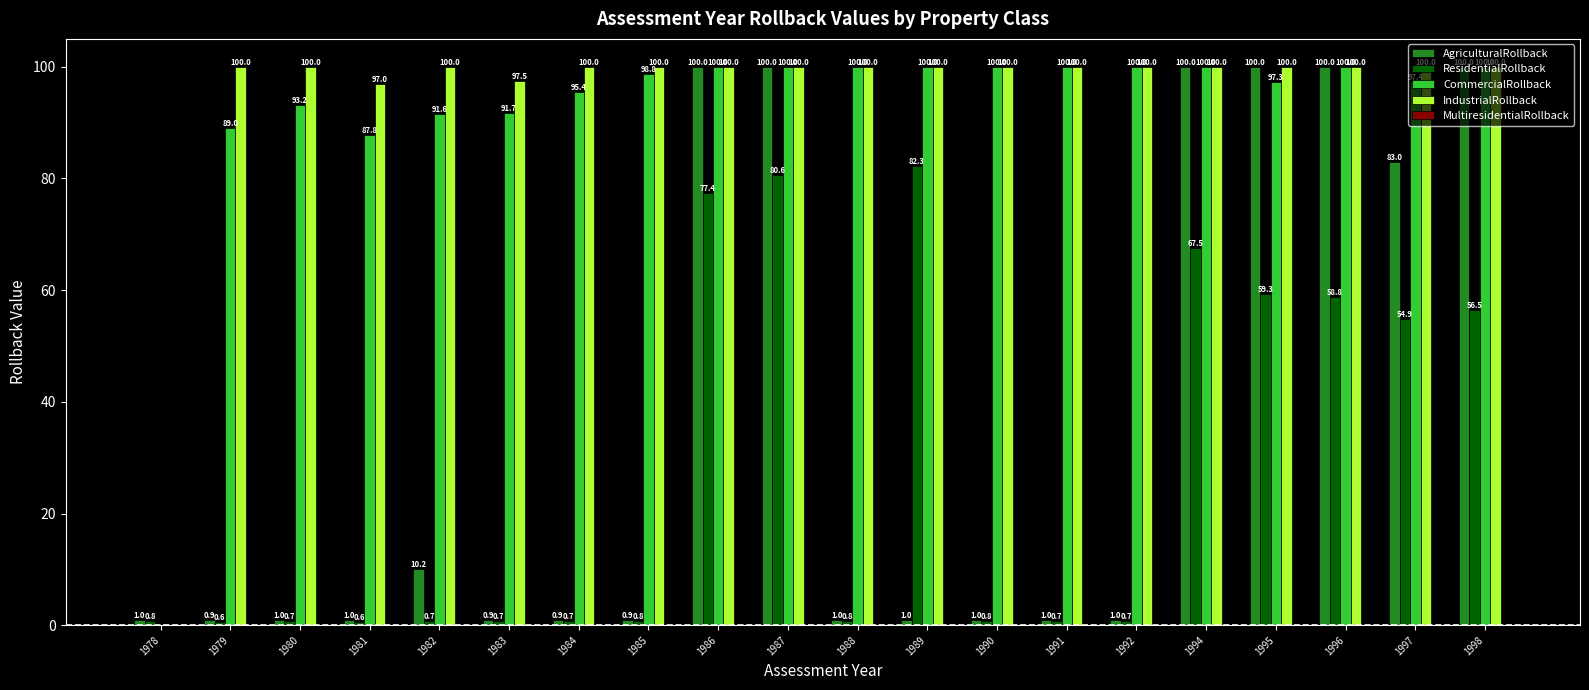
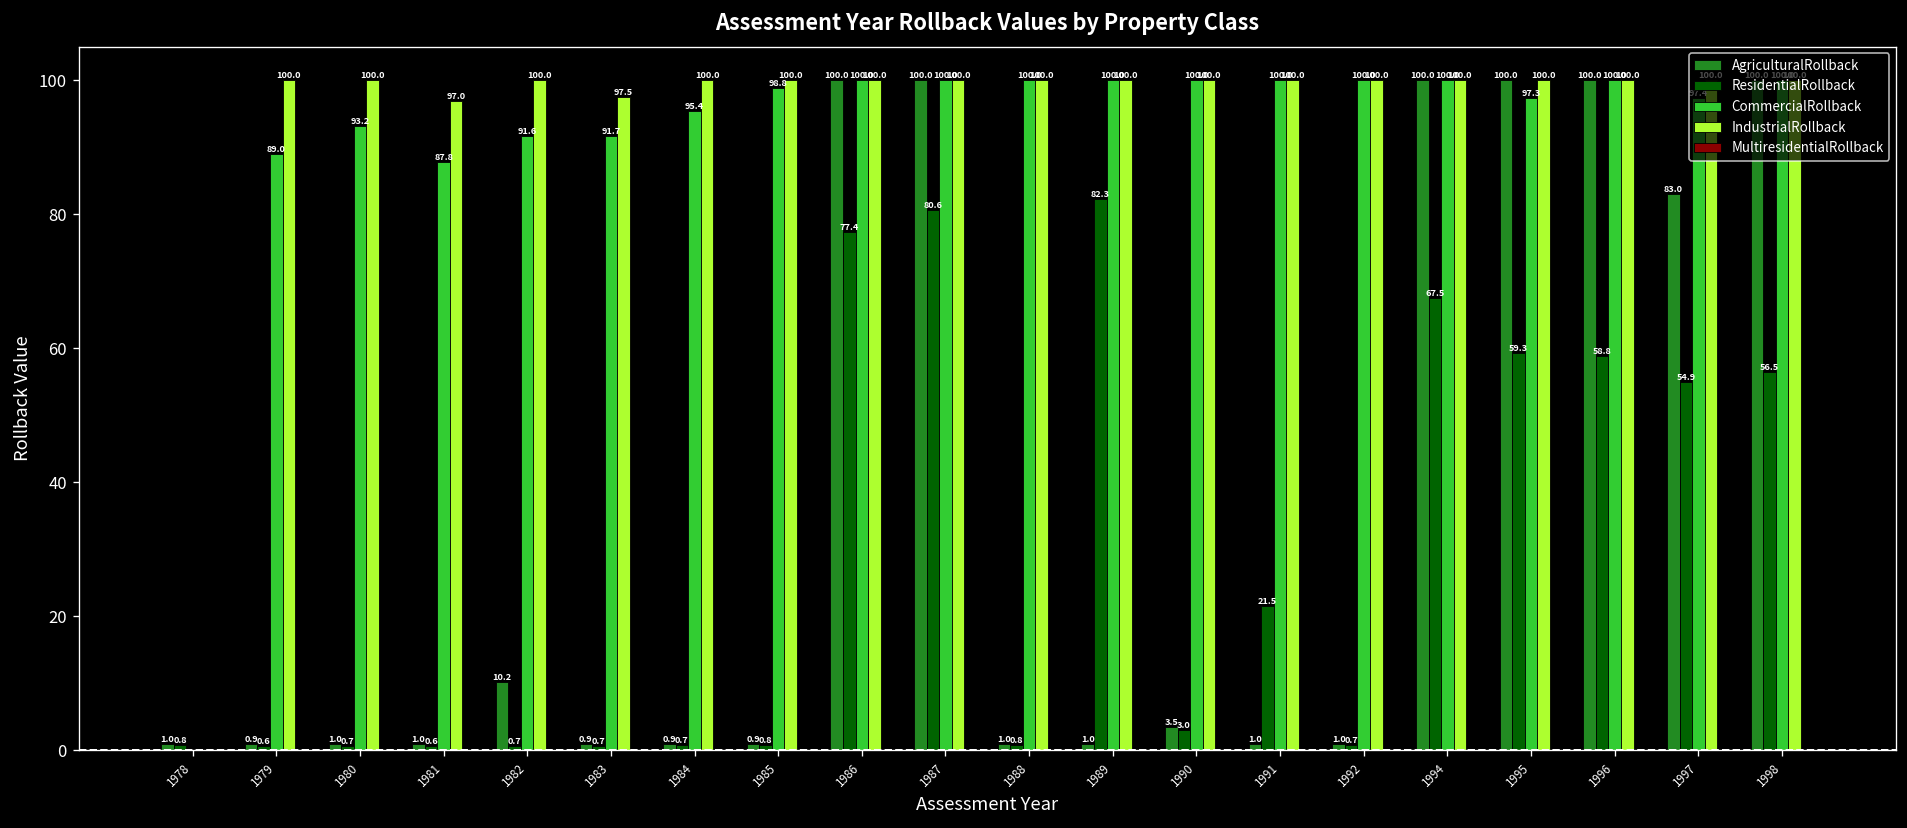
  {
    "AgriculturalRollback": {
      "1978": 1.0,
      "1979": 0.9,
      "1980": 1.0,
      "1981": 1.0,
      "1982": 10.2,
      "1983": 0.9,
      "1984": 0.9,
      "1985": 0.9,
      "1986": 100.0,
      "1987": 100.0,
      "1988": 1.0,
      "1989": 1.0,
-     "1990": 1.0,
+     "1990": 3.5,
      "1991": 1.0,
      "1992": 1.0,
      "1994": 100.0,
      "1995": 100.0,
      "1996": 100.0,
      "1997": 83.0
    },
    "ResidentialRollback": {
      "1978": 0.8,
      "1979": 0.6,
      "1980": 0.7,
      "1981": 0.6,
      "1982": 0.7,
      "1983": 0.7,
      "1984": 0.7,
      "1985": 0.8,
      "1986": 77.4,
      "1987": 80.6,
      "1988": 0.8,
      "1989": 82.3,
-     "1990": 0.8,
-     "1991": 0.7,
+     "1990": 3.0,
+     "1991": 21.5,
      "1992": 0.7,
      "1994": 67.5,
      "1995": 59.3,
      "1996": 58.8,
      "1997": 54.9,
      "1998": 56.5
    },
    "CommercialRollback": {
      "1979": 89.0,
      "1980": 93.2,
      "1981": 87.8,
      "1982": 91.6,
      "1983": 91.7,
      "1984": 95.4,
      "1985": 98.8,
      "1995": 97.3
    },
    "IndustrialRollback": {
      "1979": 100.0,
      "1980": 100.0,
      "1981": 97.0,
      "1982": 100.0,
      "1983": 97.5,
      "1984": 100.0,
      "1985": 100.0,
      "1995": 100.0
    },
    "MultiresidentialRollback": {
      "1978": 0,
      "1979": 0,
      "1980": 0,
      "1981": 0,
      "1982": 0,
      "1983": 0,
      "1984": 0,
      "1985": 0,
      "1986": 0,
      "1987": 0,
      "1988": 0,
      "1989": 0,
      "1990": 0,
      "1991": 0,
      "1992": 0,
      "1994": 0,
      "1995": 0,
      "1996": 0,
      "1997": 0,
      "1998": 0
    }
  }
